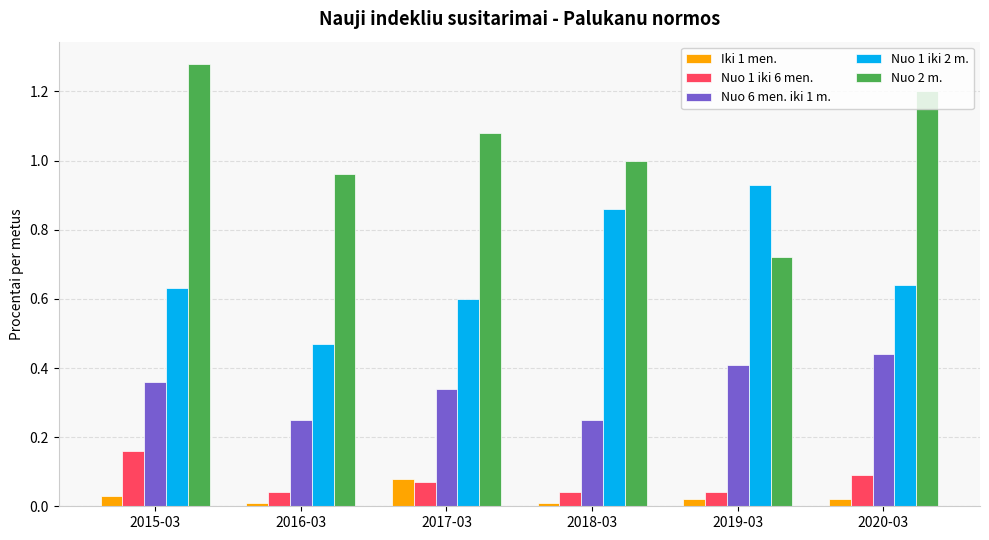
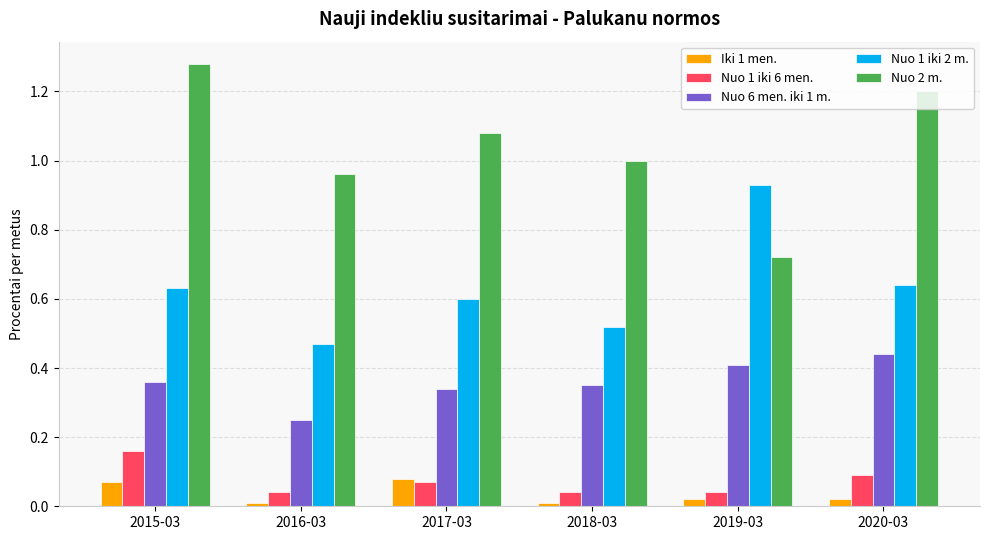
  {
    "Iki 1 men.": {
-     "2015-03": 0.03,
+     "2015-03": 0.07,
      "2016-03": 0.01,
      "2017-03": 0.08,
      "2018-03": 0.01,
      "2019-03": 0.02,
      "2020-03": 0.02
    },
    "Nuo 1 iki 6 men.": {
      "2015-03": 0.16,
      "2016-03": 0.04,
      "2017-03": 0.07,
      "2018-03": 0.04,
      "2019-03": 0.04,
      "2020-03": 0.09
    },
    "Nuo 6 men. iki 1 m.": {
      "2015-03": 0.36,
      "2016-03": 0.25,
      "2017-03": 0.34,
-     "2018-03": 0.25,
+     "2018-03": 0.35,
      "2019-03": 0.41,
      "2020-03": 0.44
    },
    "Nuo 1 iki 2 m.": {
      "2015-03": 0.63,
      "2016-03": 0.47,
      "2017-03": 0.60,
-     "2018-03": 0.86,
+     "2018-03": 0.52,
      "2019-03": 0.93,
      "2020-03": 0.64
    },
    "Nuo 2 m.": {
      "2015-03": 1.28,
      "2016-03": 0.96,
      "2017-03": 1.08,
      "2018-03": 1.00,
      "2019-03": 0.72
    }
  }
